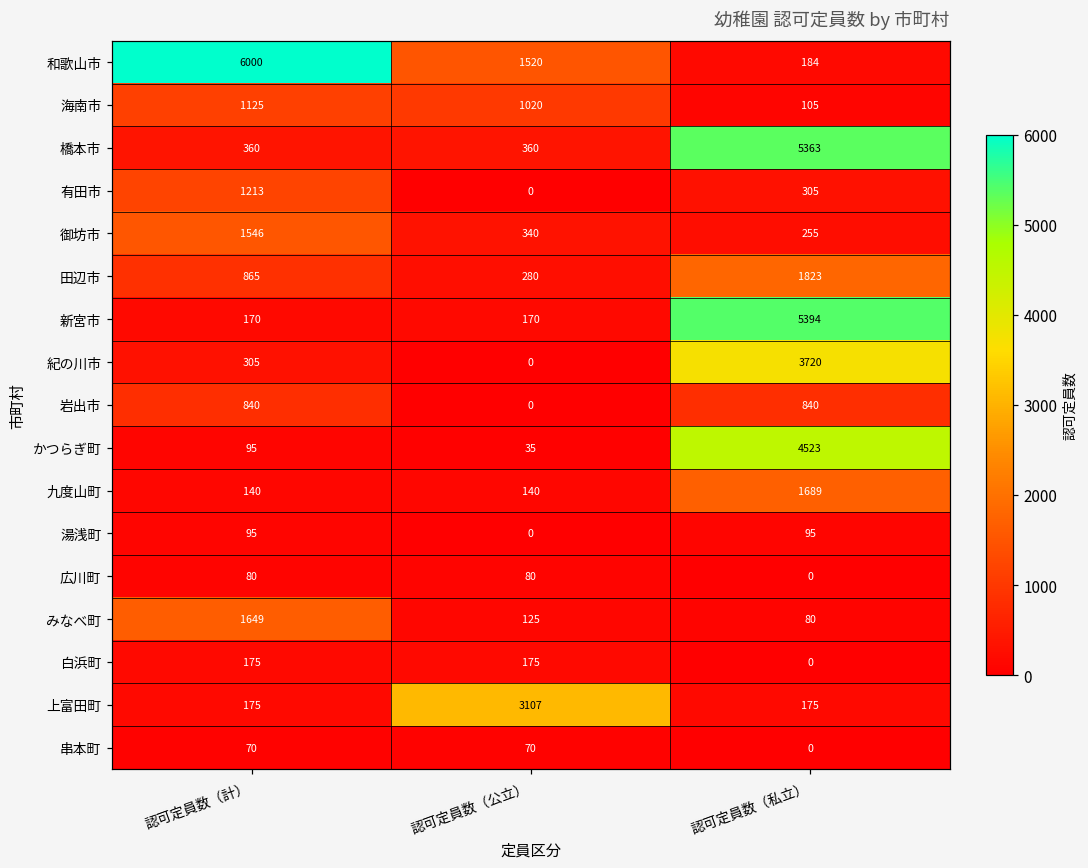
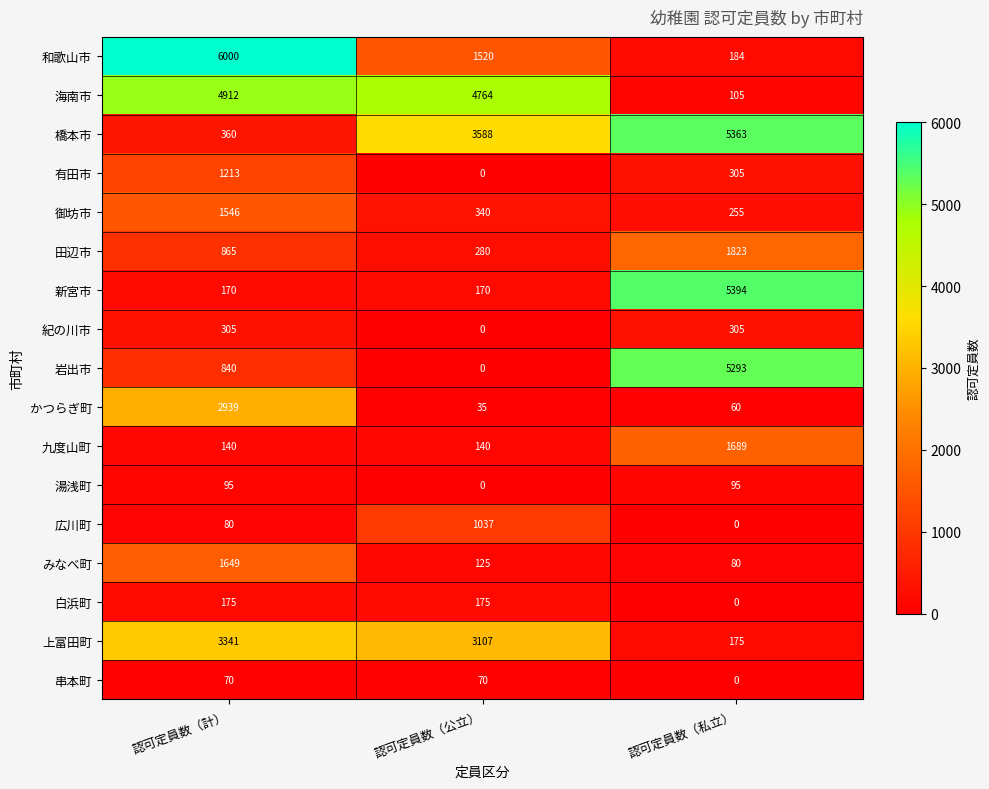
  {
    "和歌山市": {
      "認可定員数（計）": 6000,
      "認可定員数（公立）": 1520,
      "認可定員数（私立）": 184
    },
    "海南市": {
-     "認可定員数（計）": 1125,
-     "認可定員数（公立）": 1020,
+     "認可定員数（計）": 4912,
+     "認可定員数（公立）": 4764,
      "認可定員数（私立）": 105
    },
    "橋本市": {
      "認可定員数（計）": 360,
-     "認可定員数（公立）": 360,
+     "認可定員数（公立）": 3588,
      "認可定員数（私立）": 5363
    },
    "有田市": {
      "認可定員数（計）": 1213,
      "認可定員数（公立）": 0,
      "認可定員数（私立）": 305
    },
    "御坊市": {
      "認可定員数（計）": 1546,
      "認可定員数（公立）": 340,
      "認可定員数（私立）": 255
    },
    "田辺市": {
      "認可定員数（計）": 865,
      "認可定員数（公立）": 280,
      "認可定員数（私立）": 1823
    },
    "新宮市": {
      "認可定員数（計）": 170,
      "認可定員数（公立）": 170,
      "認可定員数（私立）": 5394
    },
    "紀の川市": {
      "認可定員数（計）": 305,
      "認可定員数（公立）": 0,
-     "認可定員数（私立）": 3720
+     "認可定員数（私立）": 305
    },
    "岩出市": {
      "認可定員数（計）": 840,
      "認可定員数（公立）": 0,
-     "認可定員数（私立）": 840
+     "認可定員数（私立）": 5293
    },
    "かつらぎ町": {
-     "認可定員数（計）": 95,
+     "認可定員数（計）": 2939,
      "認可定員数（公立）": 35,
-     "認可定員数（私立）": 4523
+     "認可定員数（私立）": 60
    },
    "九度山町": {
      "認可定員数（計）": 140,
      "認可定員数（公立）": 140,
      "認可定員数（私立）": 1689
    },
    "湯浅町": {
      "認可定員数（計）": 95,
      "認可定員数（公立）": 0,
      "認可定員数（私立）": 95
    },
    "広川町": {
      "認可定員数（計）": 80,
-     "認可定員数（公立）": 80,
+     "認可定員数（公立）": 1037,
      "認可定員数（私立）": 0
    },
    "みなべ町": {
      "認可定員数（計）": 1649,
      "認可定員数（公立）": 125,
      "認可定員数（私立）": 80
    },
    "白浜町": {
      "認可定員数（計）": 175,
      "認可定員数（公立）": 175,
      "認可定員数（私立）": 0
    },
    "上富田町": {
-     "認可定員数（計）": 175,
+     "認可定員数（計）": 3341,
      "認可定員数（公立）": 3107,
      "認可定員数（私立）": 175
    },
    "串本町": {
      "認可定員数（計）": 70,
      "認可定員数（公立）": 70,
      "認可定員数（私立）": 0
    }
  }
